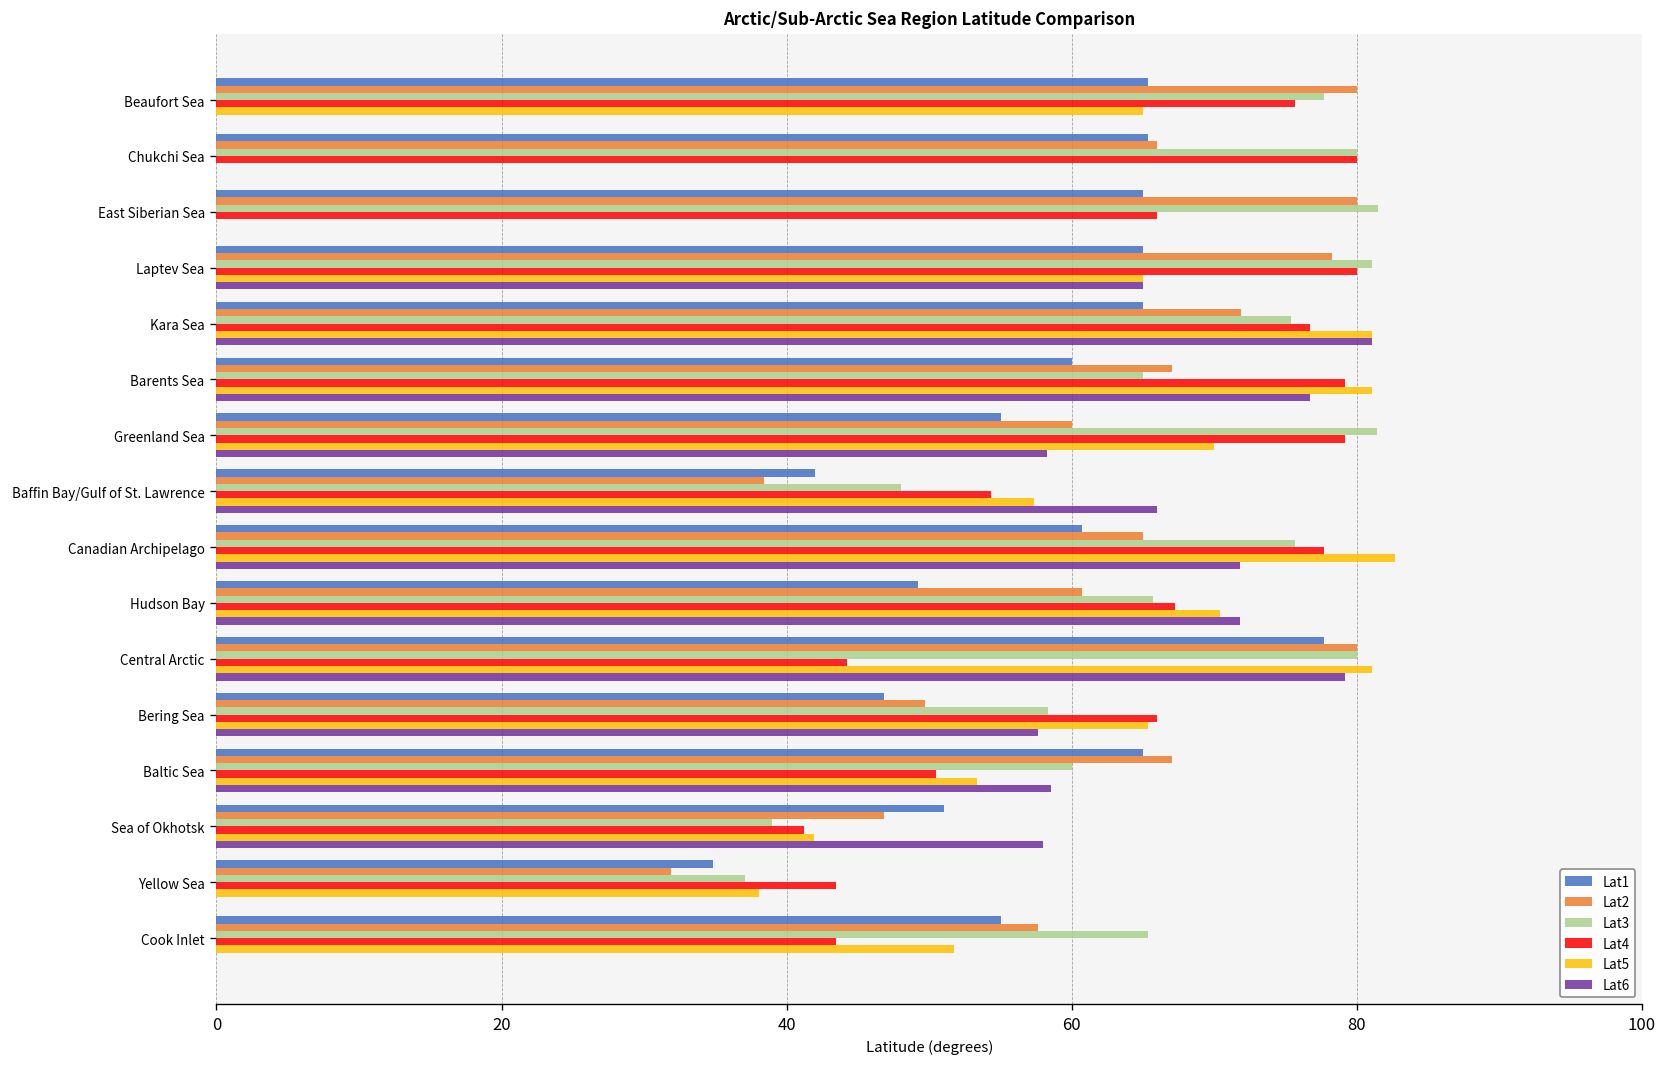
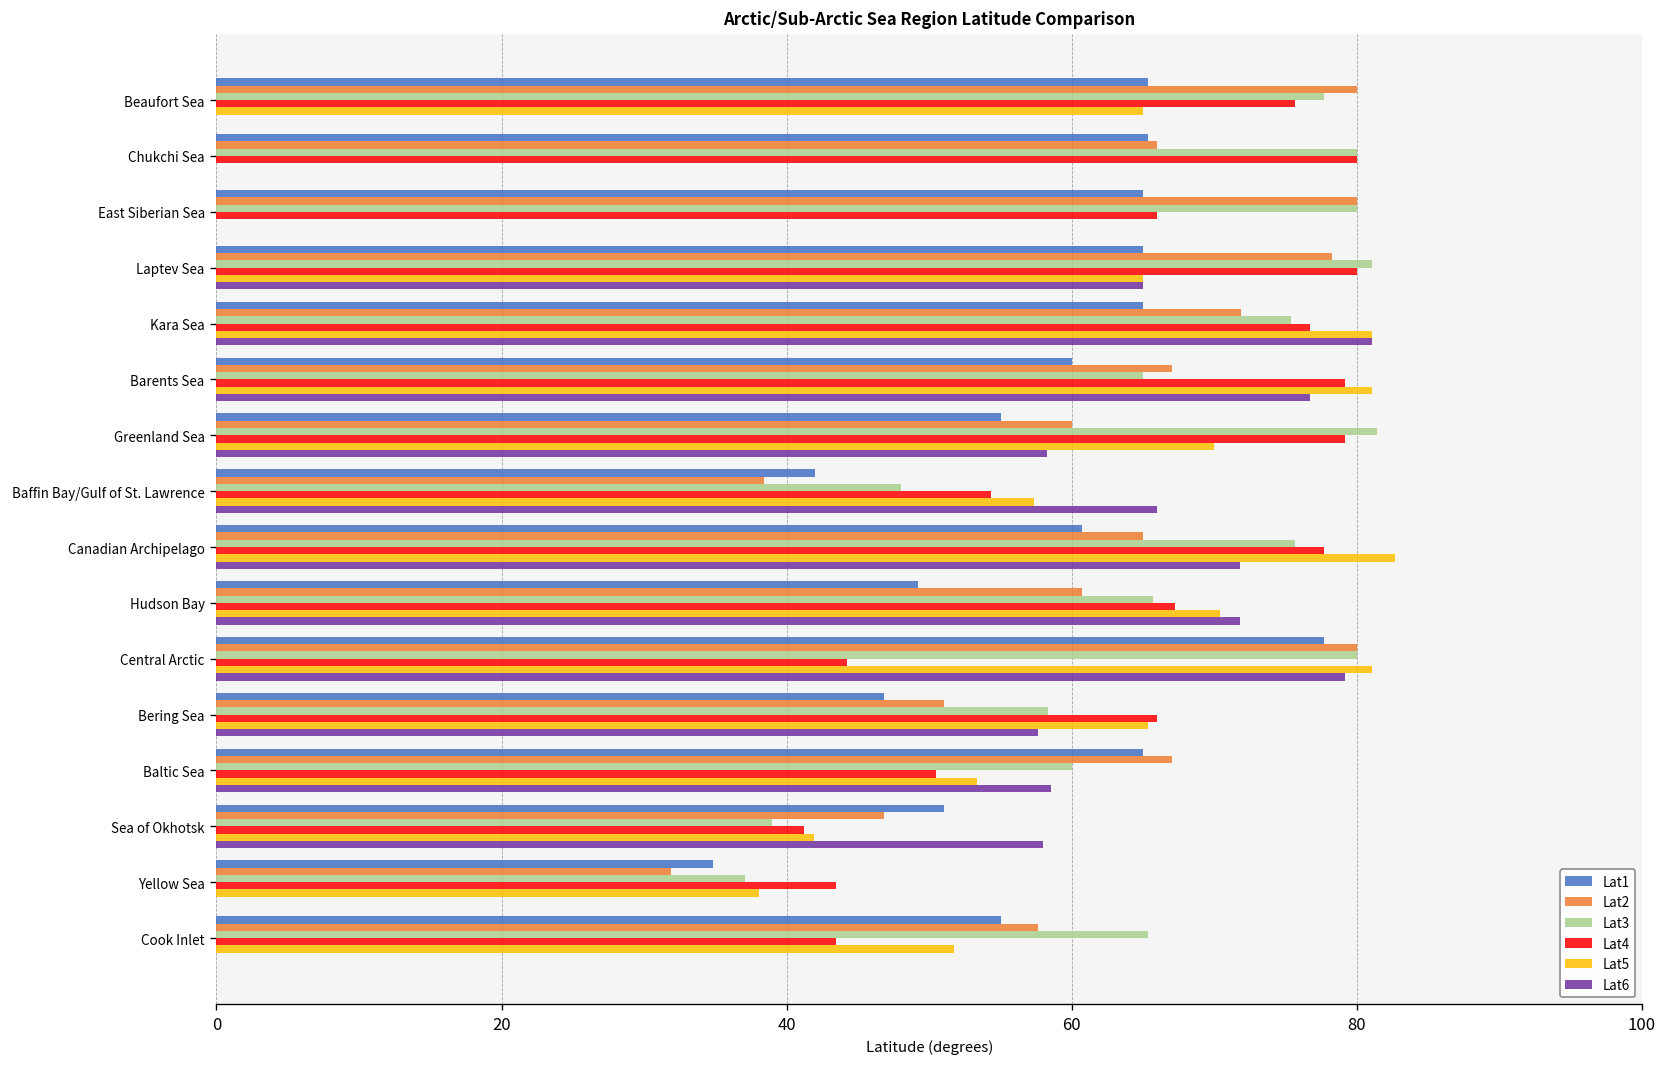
  {
    "Lat1": {
      "Beaufort Sea": 65.4,
      "Chukchi Sea": 65.4,
      "East Siberian Sea": 65.0,
      "Laptev Sea": 65.0,
      "Kara Sea": 65.0,
      "Barents Sea": 60.0,
      "Greenland Sea": 55.0,
      "Baffin Bay/Gulf of St. Lawrence": 42.0,
      "Canadian Archipelago": 60.7,
      "Hudson Bay": 49.2,
      "Central Arctic": 77.7,
      "Bering Sea": 46.8,
      "Baltic Sea": 65.0,
      "Sea of Okhotsk": 51.0,
      "Yellow Sea": 34.8,
      "Cook Inlet": 55.0
    },
    "Lat2": {
      "Beaufort Sea": 80.0,
      "Chukchi Sea": 66.0,
      "East Siberian Sea": 80.0,
      "Laptev Sea": 78.3,
      "Kara Sea": 71.9,
      "Barents Sea": 67.1,
      "Greenland Sea": 60.0,
      "Baffin Bay/Gulf of St. Lawrence": 38.4,
      "Canadian Archipelago": 65.0,
      "Hudson Bay": 60.7,
      "Central Arctic": 80.0,
-     "Bering Sea": 49.7,
+     "Bering Sea": 51.0,
      "Baltic Sea": 67.1,
      "Sea of Okhotsk": 46.8,
      "Yellow Sea": 31.9,
      "Cook Inlet": 57.6
    },
    "Lat3": {
      "Beaufort Sea": 77.7,
      "Chukchi Sea": 80.0,
-     "East Siberian Sea": 81.5,
+     "East Siberian Sea": 80.0,
      "Laptev Sea": 81.1,
      "Kara Sea": 75.4,
      "Barents Sea": 65.0,
      "Greenland Sea": 81.4,
      "Baffin Bay/Gulf of St. Lawrence": 48.0,
      "Canadian Archipelago": 75.7,
      "Hudson Bay": 65.7,
      "Central Arctic": 80.0,
      "Bering Sea": 58.3,
      "Baltic Sea": 60.0,
      "Sea of Okhotsk": 39.0,
      "Yellow Sea": 37.1,
      "Cook Inlet": 65.4
    },
    "Lat4": {
      "Beaufort Sea": 75.7,
      "Chukchi Sea": 80.0,
      "East Siberian Sea": 66.0,
      "Laptev Sea": 80.0,
      "Kara Sea": 76.7,
      "Barents Sea": 79.2,
      "Greenland Sea": 79.2,
      "Baffin Bay/Gulf of St. Lawrence": 54.3,
      "Canadian Archipelago": 77.7,
      "Hudson Bay": 67.3,
      "Central Arctic": 44.3,
      "Bering Sea": 66.0,
      "Baltic Sea": 50.5,
      "Sea of Okhotsk": 41.2,
      "Yellow Sea": 43.4,
      "Cook Inlet": 43.4
    },
    "Lat5": {
      "Beaufort Sea": 65.0,
      "Chukchi Sea": 0.0,
      "East Siberian Sea": 0.0,
      "Laptev Sea": 65.0,
      "Kara Sea": 81.1,
      "Barents Sea": 81.1,
      "Greenland Sea": 70.0,
      "Baffin Bay/Gulf of St. Lawrence": 57.4,
      "Canadian Archipelago": 82.7,
      "Hudson Bay": 70.4,
      "Central Arctic": 81.1,
      "Bering Sea": 65.4,
      "Baltic Sea": 53.4,
      "Sea of Okhotsk": 41.9,
      "Yellow Sea": 38.1,
      "Cook Inlet": 51.7
    },
    "Lat6": {
      "Beaufort Sea": 0.0,
      "Chukchi Sea": 0.0,
      "East Siberian Sea": 0.0,
      "Laptev Sea": 65.0,
      "Kara Sea": 81.1,
      "Barents Sea": 76.7,
      "Greenland Sea": 58.3,
      "Baffin Bay/Gulf of St. Lawrence": 66.0,
      "Canadian Archipelago": 71.8,
      "Hudson Bay": 71.8,
      "Central Arctic": 79.2,
      "Bering Sea": 57.6,
      "Baltic Sea": 58.5,
      "Sea of Okhotsk": 58.0,
      "Yellow Sea": 0.0,
      "Cook Inlet": 0.0
    }
  }
